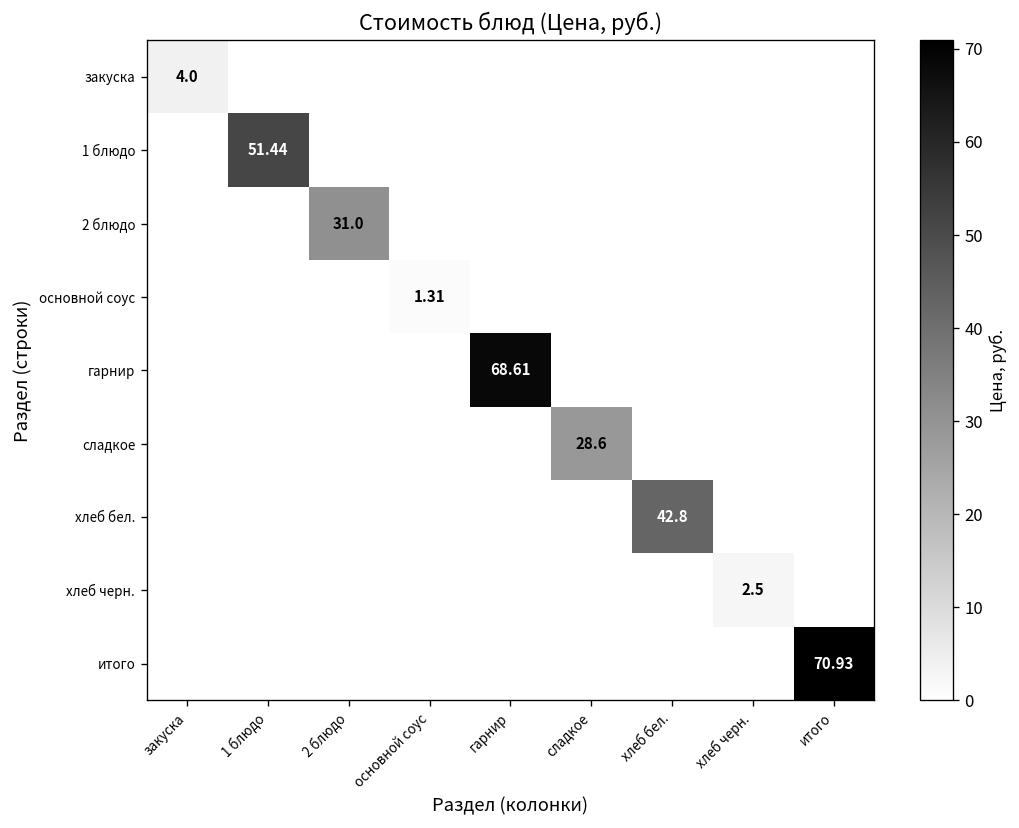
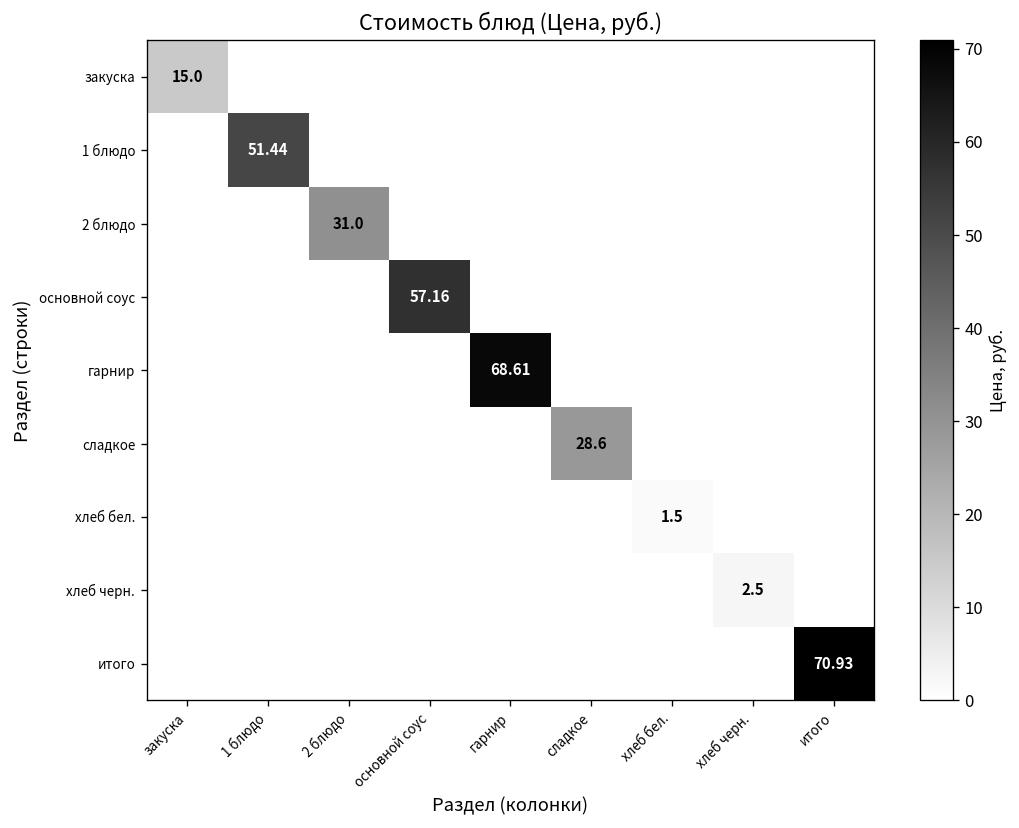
  {
    "закуска": {
-     "закуска": 4.0
+     "закуска": 15.0
    },
    "1 блюдо": {
      "1 блюдо": 51.44
    },
    "2 блюдо": {
      "2 блюдо": 31.0
    },
    "основной соус": {
-     "основной соус": 1.31
+     "основной соус": 57.16
    },
    "гарнир": {
      "гарнир": 68.61
    },
    "сладкое": {
      "сладкое": 28.6
    },
    "хлеб бел.": {
-     "хлеб бел.": 42.8
+     "хлеб бел.": 1.5
    },
    "хлеб черн.": {
      "хлеб черн.": 2.5
    },
    "итого": {
      "итого": 70.93
    }
  }
